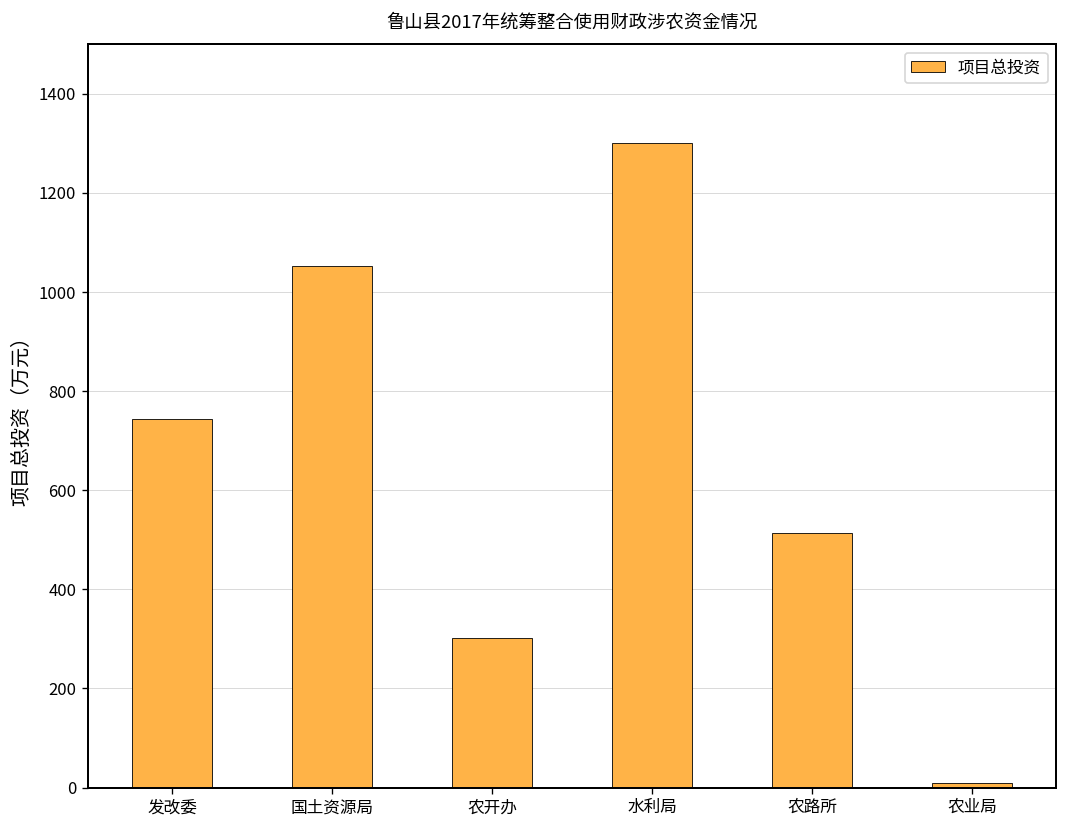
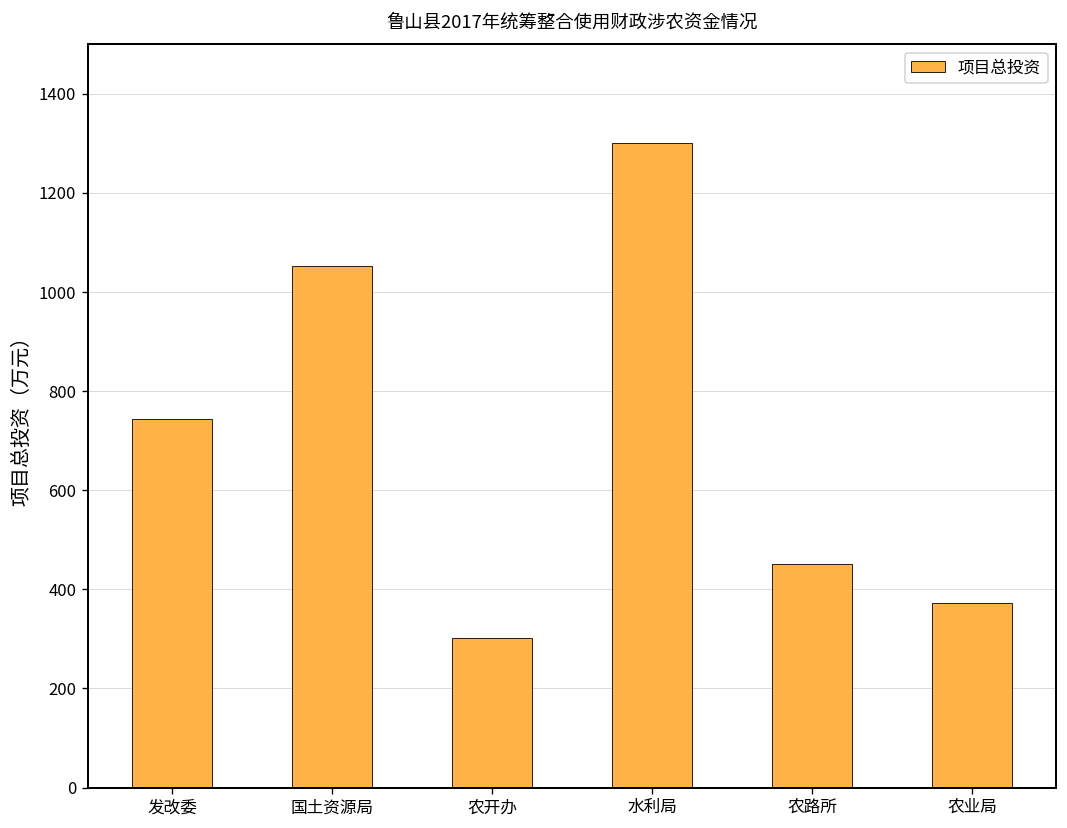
  {
    "发改委": 740,
    "国土资源局": 1050,
    "农开办": 300,
    "水利局": 1300,
-   "农路所": 510,
-   "农业局": 10
+   "农路所": 450,
+   "农业局": 370
  }
